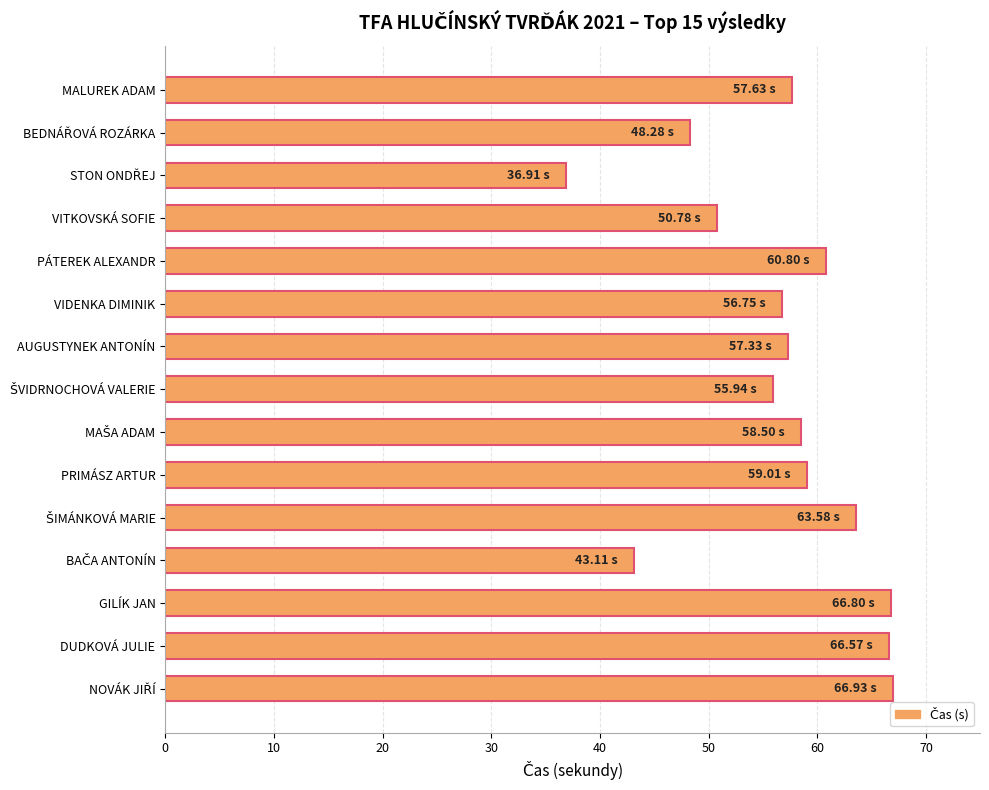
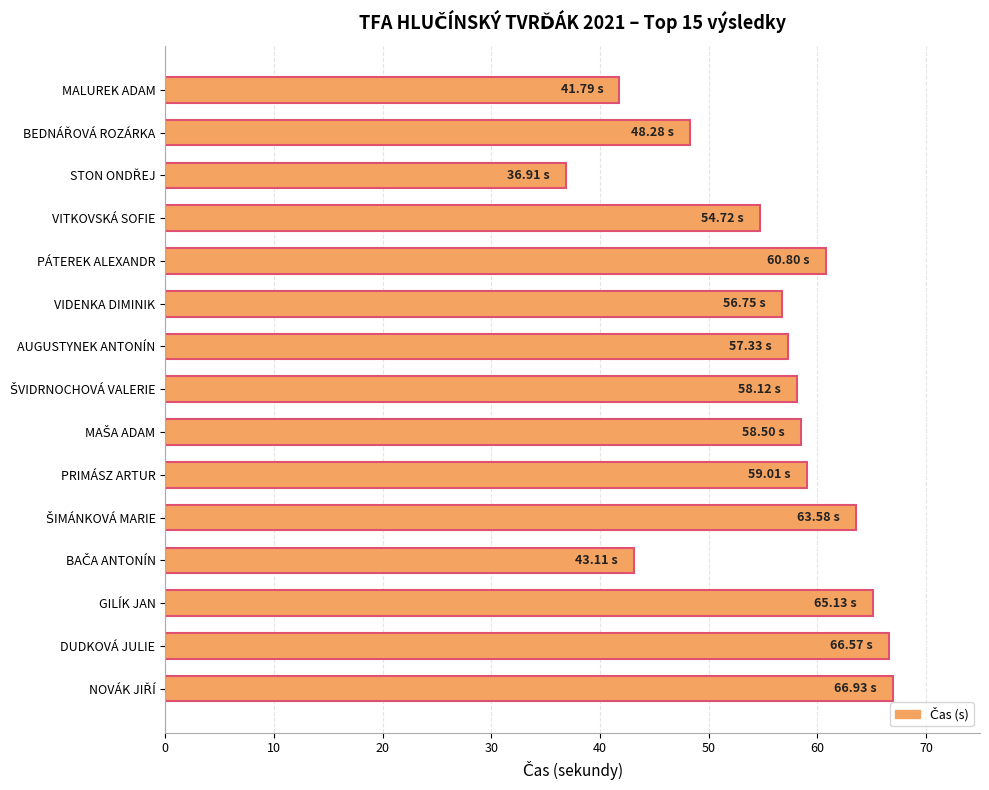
  {
-   "MALUREK ADAM": 57.63,
+   "MALUREK ADAM": 41.79,
    "BEDNÁŘOVÁ ROZÁRKA": 48.28,
    "STON ONDŘEJ": 36.91,
-   "VITKOVSKÁ SOFIE": 50.78,
+   "VITKOVSKÁ SOFIE": 54.72,
    "PÁTEREK ALEXANDR": 60.80,
    "VIDENKA DIMINIK": 56.75,
    "AUGUSTYNEK ANTONÍN": 57.33,
-   "ŠVIDRNOCHOVÁ VALERIE": 55.94,
+   "ŠVIDRNOCHOVÁ VALERIE": 58.12,
    "MAŠA ADAM": 58.50,
    "PRIMÁSZ ARTUR": 59.01,
    "ŠIMÁNKOVÁ MARIE": 63.58,
    "BAČA ANTONÍN": 43.11,
-   "GILÍK JAN": 66.80,
+   "GILÍK JAN": 65.13,
    "DUDKOVÁ JULIE": 66.57,
    "NOVÁK JIŘÍ": 66.93
  }
